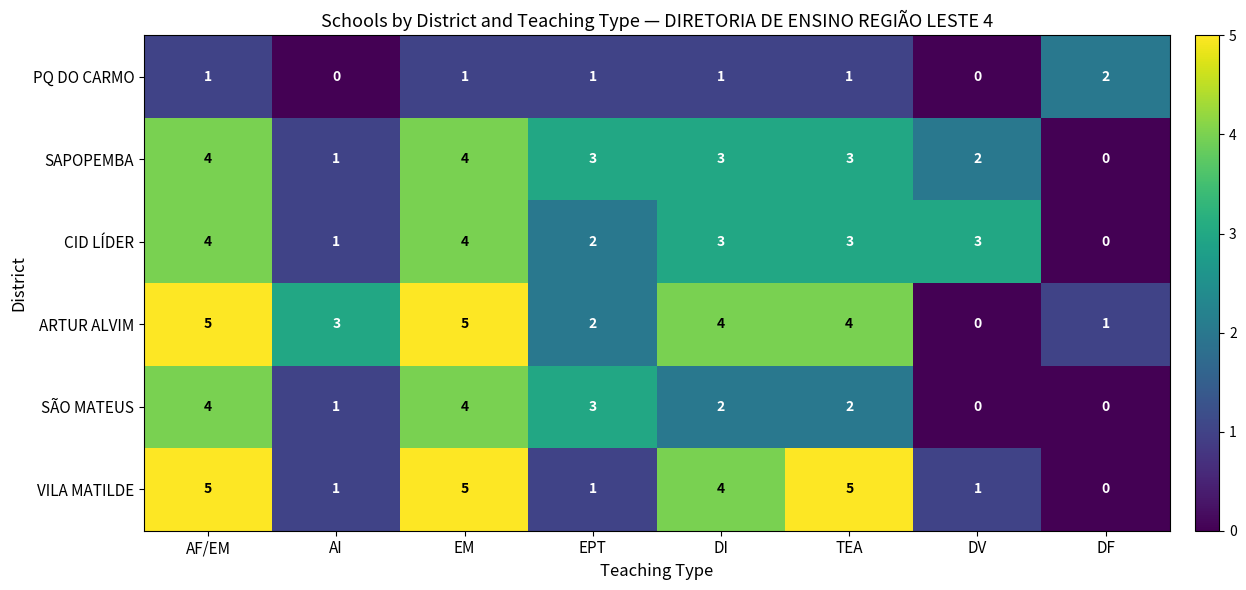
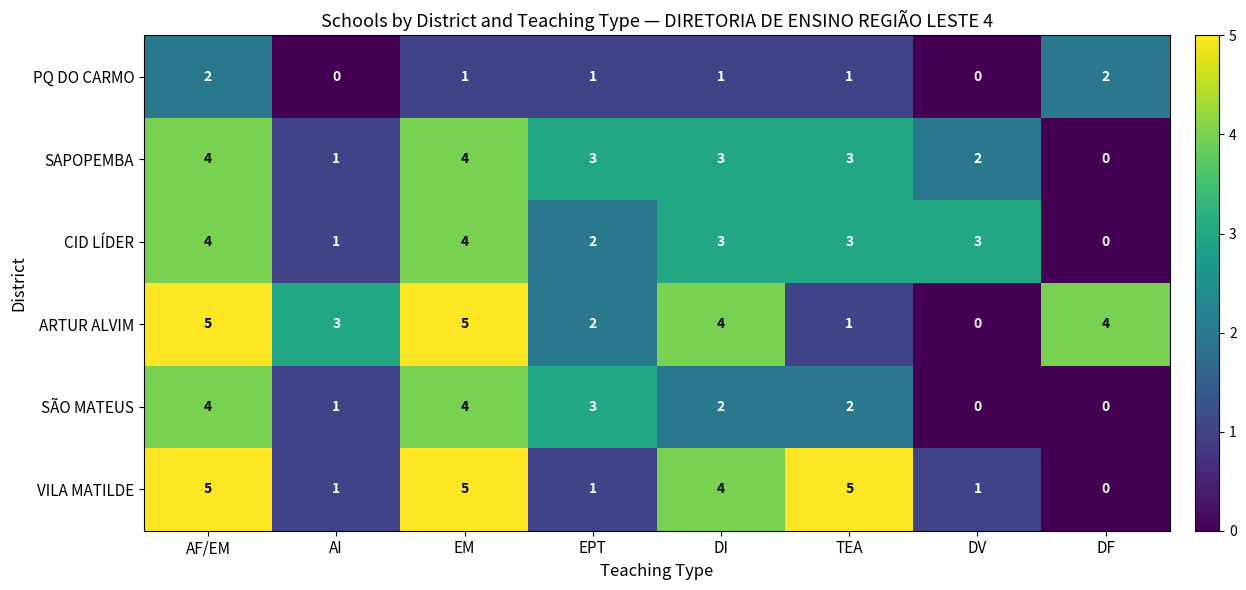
  {
    "PQ DO CARMO": {
-     "AF/EM": 1,
+     "AF/EM": 2,
      "AI": 0,
      "EM": 1,
      "EPT": 1,
      "DI": 1,
      "TEA": 1,
      "DV": 0,
      "DF": 2
    },
    "SAPOPEMBA": {
      "AF/EM": 4,
      "AI": 1,
      "EM": 4,
      "EPT": 3,
      "DI": 3,
      "TEA": 3,
      "DV": 2,
      "DF": 0
    },
    "CID LÍDER": {
      "AF/EM": 4,
      "AI": 1,
      "EM": 4,
      "EPT": 2,
      "DI": 3,
      "TEA": 3,
      "DV": 3,
      "DF": 0
    },
    "ARTUR ALVIM": {
      "AF/EM": 5,
      "AI": 3,
      "EM": 5,
      "EPT": 2,
      "DI": 4,
-     "TEA": 4,
+     "TEA": 1,
      "DV": 0,
-     "DF": 1
+     "DF": 4
    },
    "SÃO MATEUS": {
      "AF/EM": 4,
      "AI": 1,
      "EM": 4,
      "EPT": 3,
      "DI": 2,
      "TEA": 2,
      "DV": 0,
      "DF": 0
    },
    "VILA MATILDE": {
      "AF/EM": 5,
      "AI": 1,
      "EM": 5,
      "EPT": 1,
      "DI": 4,
      "TEA": 5,
      "DV": 1,
      "DF": 0
    }
  }
